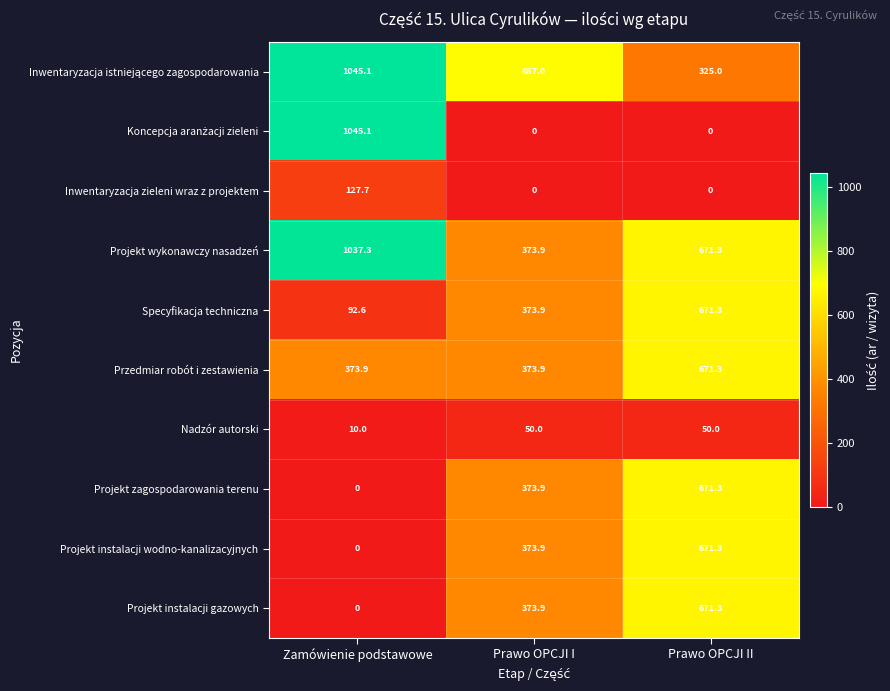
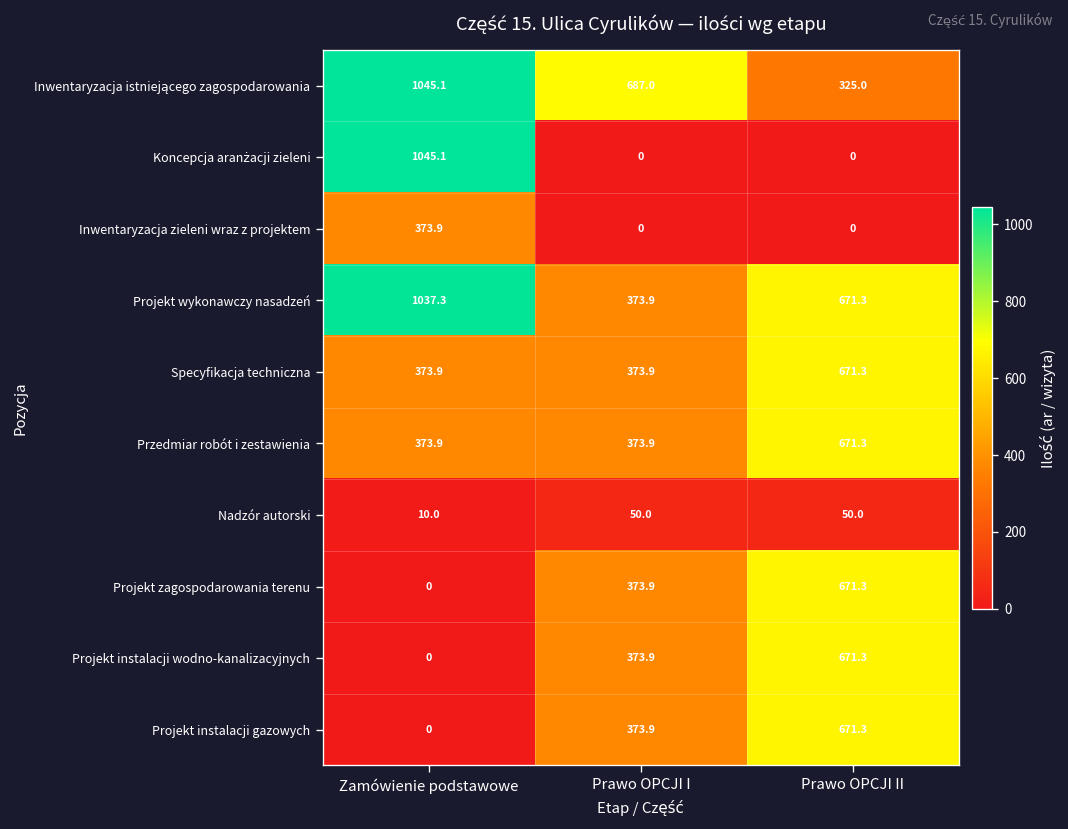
  {
    "Inwentaryzacja istniejącego zagospodarowania": {
      "Zamówienie podstawowe": 1045.1,
      "Prawo OPCJI I": 687.0,
      "Prawo OPCJI II": 325.0
    },
    "Koncepcja aranżacji zieleni": {
      "Zamówienie podstawowe": 1045.1,
      "Prawo OPCJI I": 0,
      "Prawo OPCJI II": 0
    },
    "Inwentaryzacja zieleni wraz z projektem": {
-     "Zamówienie podstawowe": 127.7,
+     "Zamówienie podstawowe": 373.9,
      "Prawo OPCJI I": 0,
      "Prawo OPCJI II": 0
    },
    "Projekt wykonawczy nasadzeń": {
      "Zamówienie podstawowe": 1037.3,
      "Prawo OPCJI I": 373.9,
      "Prawo OPCJI II": 671.3
    },
    "Specyfikacja techniczna": {
-     "Zamówienie podstawowe": 92.6,
+     "Zamówienie podstawowe": 373.9,
      "Prawo OPCJI I": 373.9,
      "Prawo OPCJI II": 671.3
    },
    "Przedmiar robót i zestawienia": {
      "Zamówienie podstawowe": 373.9,
      "Prawo OPCJI I": 373.9,
      "Prawo OPCJI II": 671.3
    },
    "Nadzór autorski": {
      "Zamówienie podstawowe": 10.0,
      "Prawo OPCJI I": 50.0,
      "Prawo OPCJI II": 50.0
    },
    "Projekt zagospodarowania terenu": {
      "Zamówienie podstawowe": 0,
      "Prawo OPCJI I": 373.9,
      "Prawo OPCJI II": 671.3
    },
    "Projekt instalacji wodno-kanalizacyjnych": {
      "Zamówienie podstawowe": 0,
      "Prawo OPCJI I": 373.9,
      "Prawo OPCJI II": 671.3
    },
    "Projekt instalacji gazowych": {
      "Zamówienie podstawowe": 0,
      "Prawo OPCJI I": 373.9,
      "Prawo OPCJI II": 671.3
    }
  }
